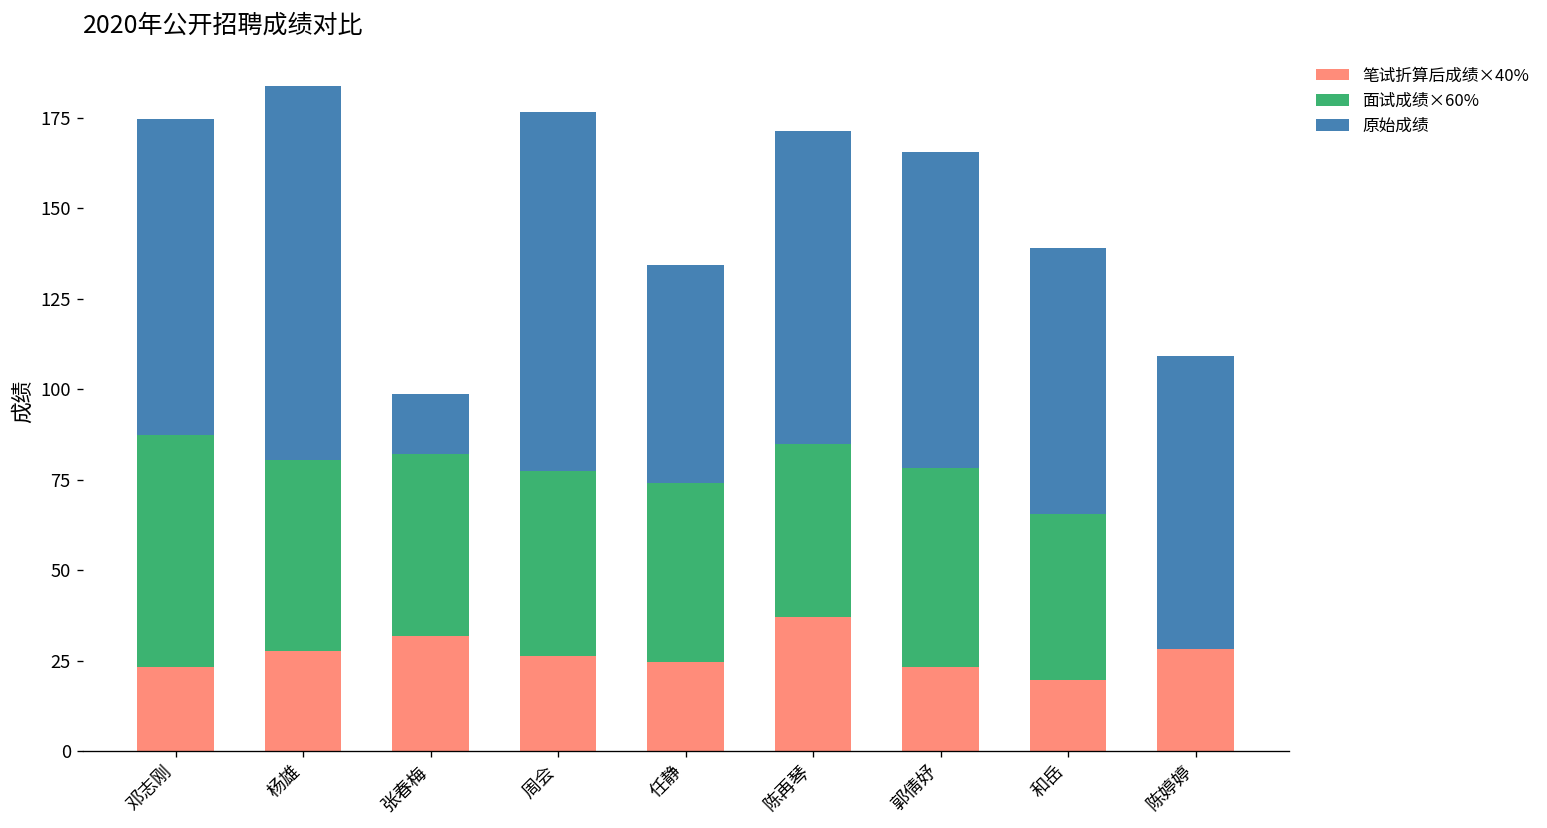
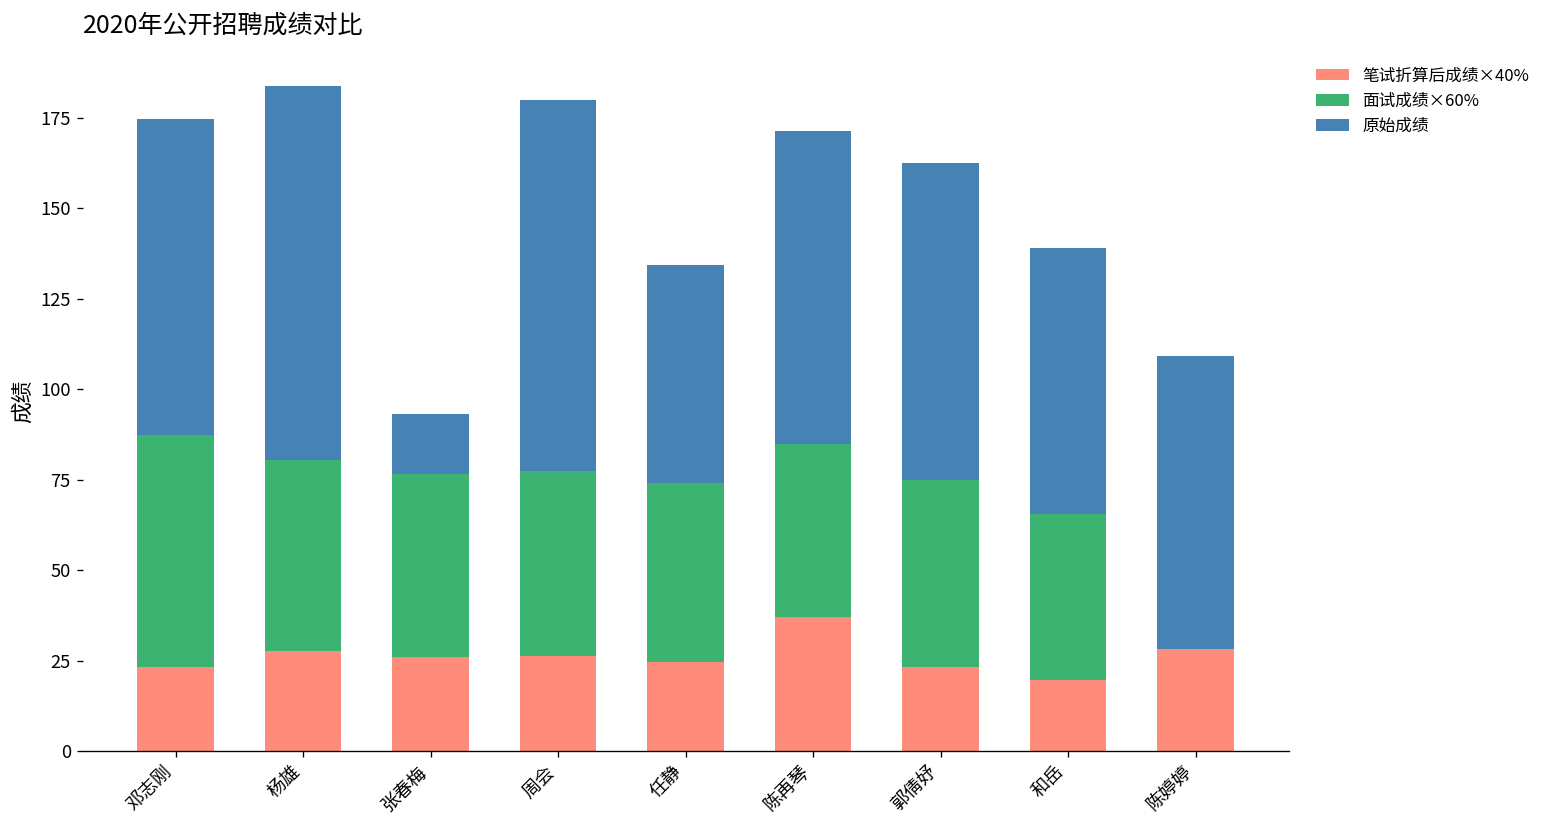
  {
    "笔试折算后成绩×40%": {
      "邓志刚": 23,
      "杨雄": 28,
-     "张春梅": 32,
+     "张春梅": 26,
      "周会": 26,
      "任静": 25,
      "陈再琴": 37,
      "郭倩妤": 23,
      "和岳": 20,
      "陈婷婷": 28
    },
    "面试成绩×60%": {
      "邓志刚": 64,
      "杨雄": 53,
      "张春梅": 50,
      "周会": 51,
      "任静": 50,
      "陈再琴": 48,
-     "郭倩妤": 55,
+     "郭倩妤": 52,
      "和岳": 46,
      "陈婷婷": 0
    },
    "原始成绩": {
      "邓志刚": 88,
      "杨雄": 104,
      "张春梅": 17,
-     "周会": 99,
+     "周会": 103,
      "任静": 60,
      "陈再琴": 87,
      "郭倩妤": 88,
      "和岳": 74,
      "陈婷婷": 81
    }
  }
